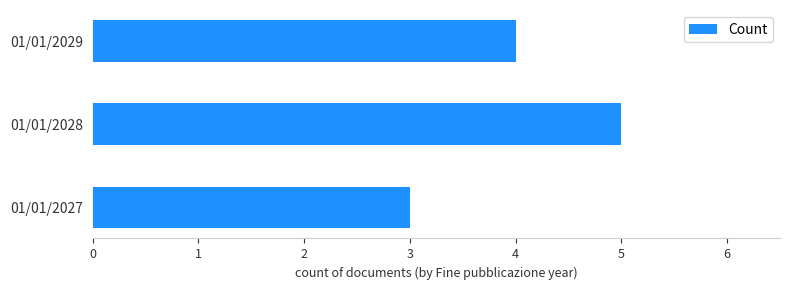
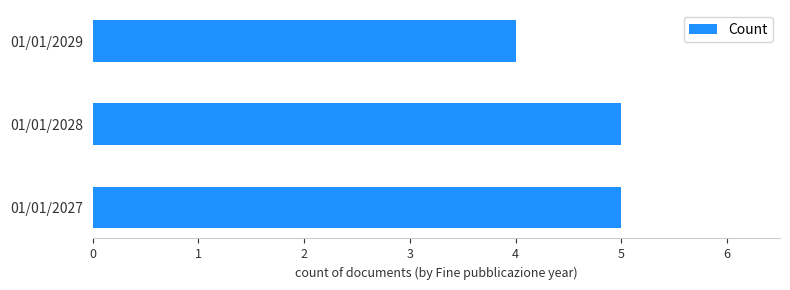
  {
    "01/01/2029": 4,
    "01/01/2028": 5,
-   "01/01/2027": 3
+   "01/01/2027": 5
  }
